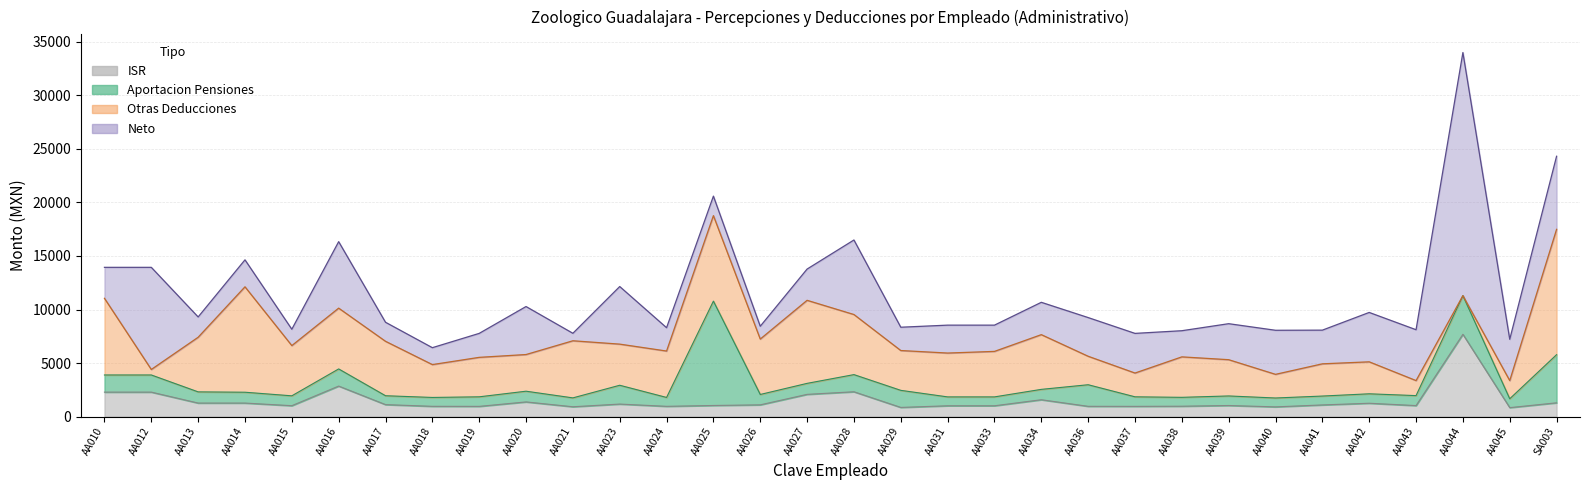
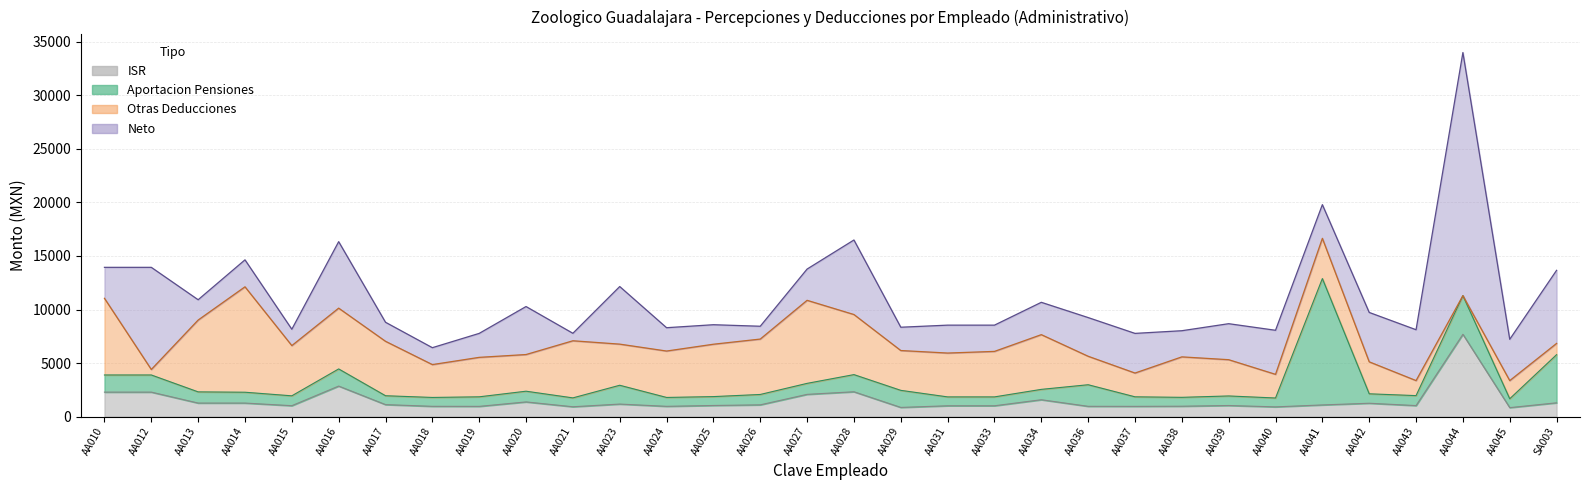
  {
    "Aportacion Pensiones": {
      "AA010": 1600,
      "AA012": 1600,
      "AA013": 1000,
      "AA014": 1000,
      "AA015": 900,
      "AA016": 1600,
      "AA017": 800,
      "AA018": 800,
      "AA019": 900,
      "AA020": 1000,
      "AA021": 800,
      "AA023": 1800,
      "AA024": 800,
-     "AA025": 9800,
+     "AA025": 800,
      "AA026": 1000,
      "AA027": 1000,
      "AA028": 1600,
      "AA029": 1600,
      "AA031": 800,
      "AA033": 800,
      "AA034": 1000,
      "AA036": 2000,
      "AA037": 900,
      "AA038": 800,
      "AA039": 900,
      "AA040": 800,
-     "AA041": 800,
+     "AA041": 11800,
      "AA042": 900,
      "AA043": 900,
      "AA045": 800,
      "SA003": 4500
    },
    "Otras Deducciones": {
      "AA010": 7200,
      "AA012": 500,
-     "AA013": 5100,
+     "AA013": 6700,
      "AA014": 9800,
      "AA015": 4700,
      "AA016": 5700,
      "AA017": 5100,
      "AA018": 3100,
      "AA019": 3700,
      "AA020": 3400,
      "AA021": 5300,
      "AA023": 3800,
      "AA024": 4300,
-     "AA025": 8000,
+     "AA025": 4900,
      "AA026": 5200,
      "AA027": 7800,
      "AA028": 5600,
      "AA029": 3700,
      "AA031": 4100,
      "AA033": 4300,
      "AA034": 5100,
      "AA036": 2700,
      "AA037": 2200,
      "AA038": 3800,
      "AA039": 3400,
      "AA040": 2200,
-     "AA041": 3000,
+     "AA041": 3800,
      "AA042": 3000,
      "AA043": 1400,
      "AA045": 1700,
-     "SA003": 11700
+     "SA003": 1100
    }
  }
